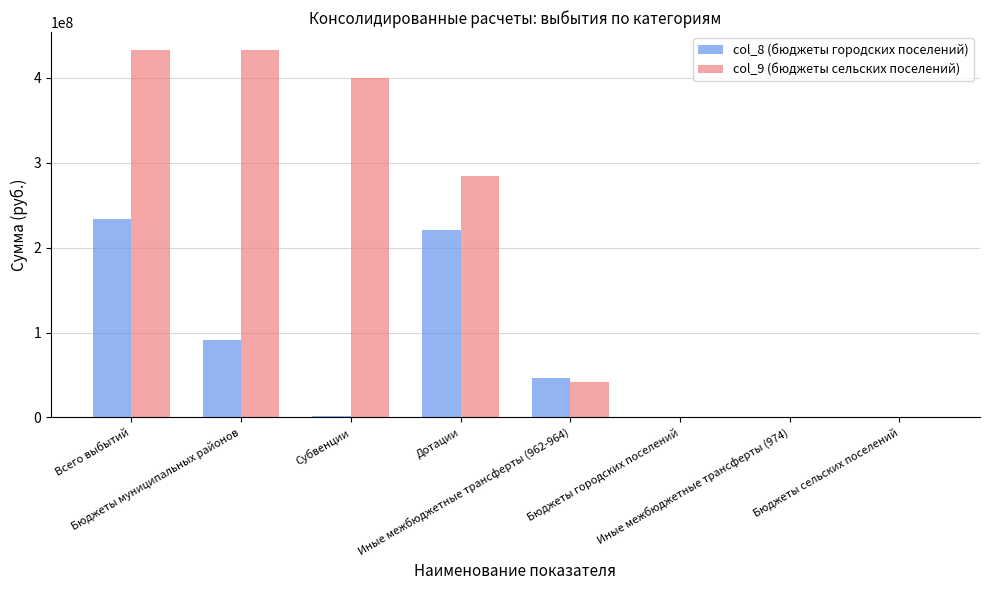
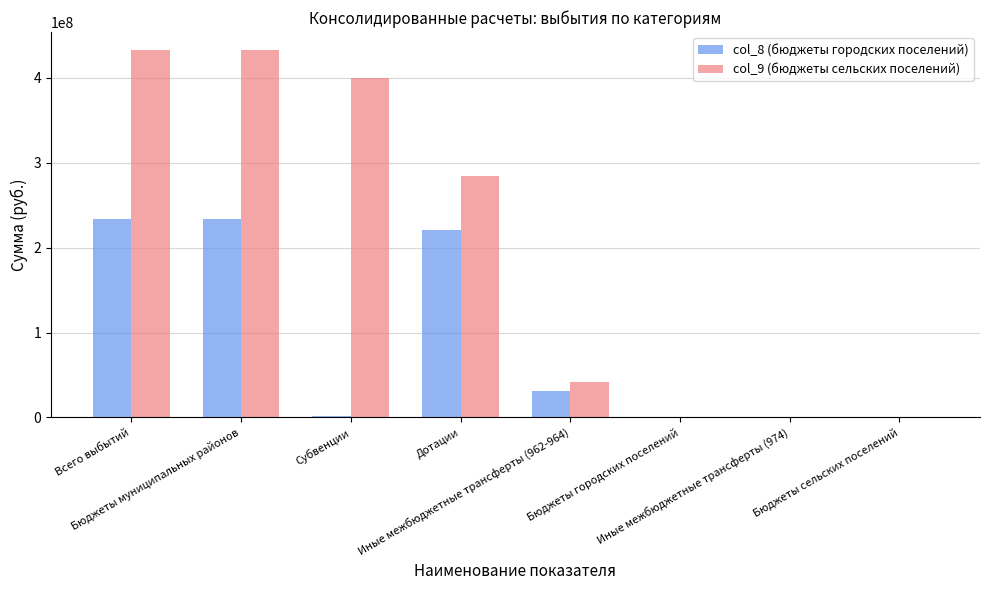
  {
    "col_8 (бюджеты городских поселений)": {
      "Всего выбытий": 230000000,
-     "Бюджеты муниципальных районов": 90000000,
+     "Бюджеты муниципальных районов": 230000000,
      "Дотации": 220000000,
-     "Иные межбюджетные трансферты (962-964)": 50000000,
+     "Иные межбюджетные трансферты (962-964)": 30000000,
      "Бюджеты городских поселений": 0,
      "Иные межбюджетные трансферты (974)": 0,
      "Бюджеты сельских поселений": 0
    },
    "col_9 (бюджеты сельских поселений)": {
      "Всего выбытий": 430000000,
      "Бюджеты муниципальных районов": 430000000,
      "Субвенции": 400000000,
      "Дотации": 280000000,
      "Иные межбюджетные трансферты (962-964)": 40000000,
      "Бюджеты городских поселений": 0,
      "Иные межбюджетные трансферты (974)": 0,
      "Бюджеты сельских поселений": 0
    }
  }
